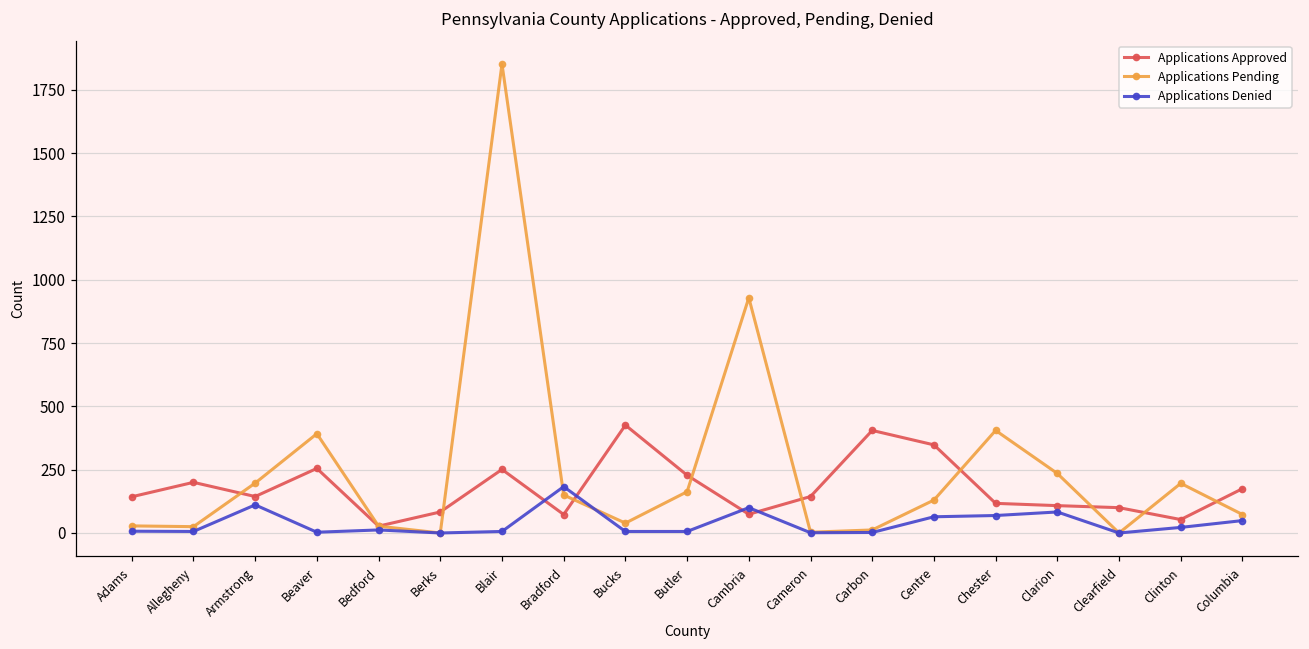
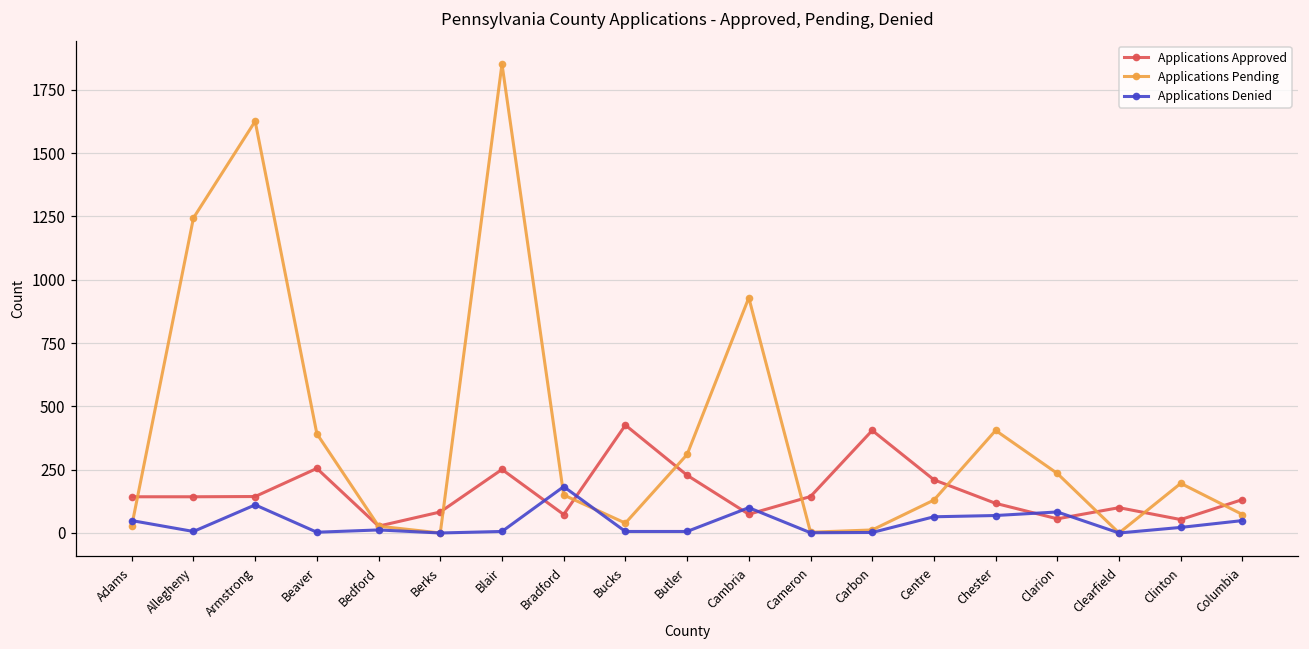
  {
    "Applications Approved": {
      "Adams": 140,
-     "Allegheny": 200,
+     "Allegheny": 140,
      "Armstrong": 140,
      "Beaver": 260,
      "Berks": 80,
      "Blair": 250,
      "Bradford": 70,
      "Bucks": 430,
      "Butler": 230,
      "Cambria": 70,
      "Cameron": 140,
      "Carbon": 410,
-     "Centre": 350,
+     "Centre": 210,
      "Chester": 120,
-     "Clarion": 110,
+     "Clarion": 60,
      "Clearfield": 100,
      "Clinton": 50,
-     "Columbia": 180
+     "Columbia": 130
    },
    "Applications Pending": {
      "Adams": 30,
-     "Allegheny": 30,
-     "Armstrong": 200,
+     "Allegheny": 1240,
+     "Armstrong": 1630,
      "Beaver": 390,
      "Blair": 1850,
      "Bradford": 150,
      "Bucks": 40,
-     "Butler": 160,
+     "Butler": 310,
      "Cambria": 930,
      "Centre": 130,
      "Chester": 410,
      "Clarion": 240,
      "Clinton": 200,
      "Columbia": 70
    },
    "Applications Denied": {
-     "Adams": 10,
+     "Adams": 50,
      "Allegheny": 10,
      "Armstrong": 110,
      "Beaver": 0,
      "Bedford": 10,
      "Blair": 10,
      "Bradford": 180,
      "Bucks": 10,
      "Butler": 10,
      "Cambria": 100,
      "Centre": 60,
      "Chester": 70,
      "Clarion": 80,
      "Clinton": 20,
      "Columbia": 50
    }
  }
